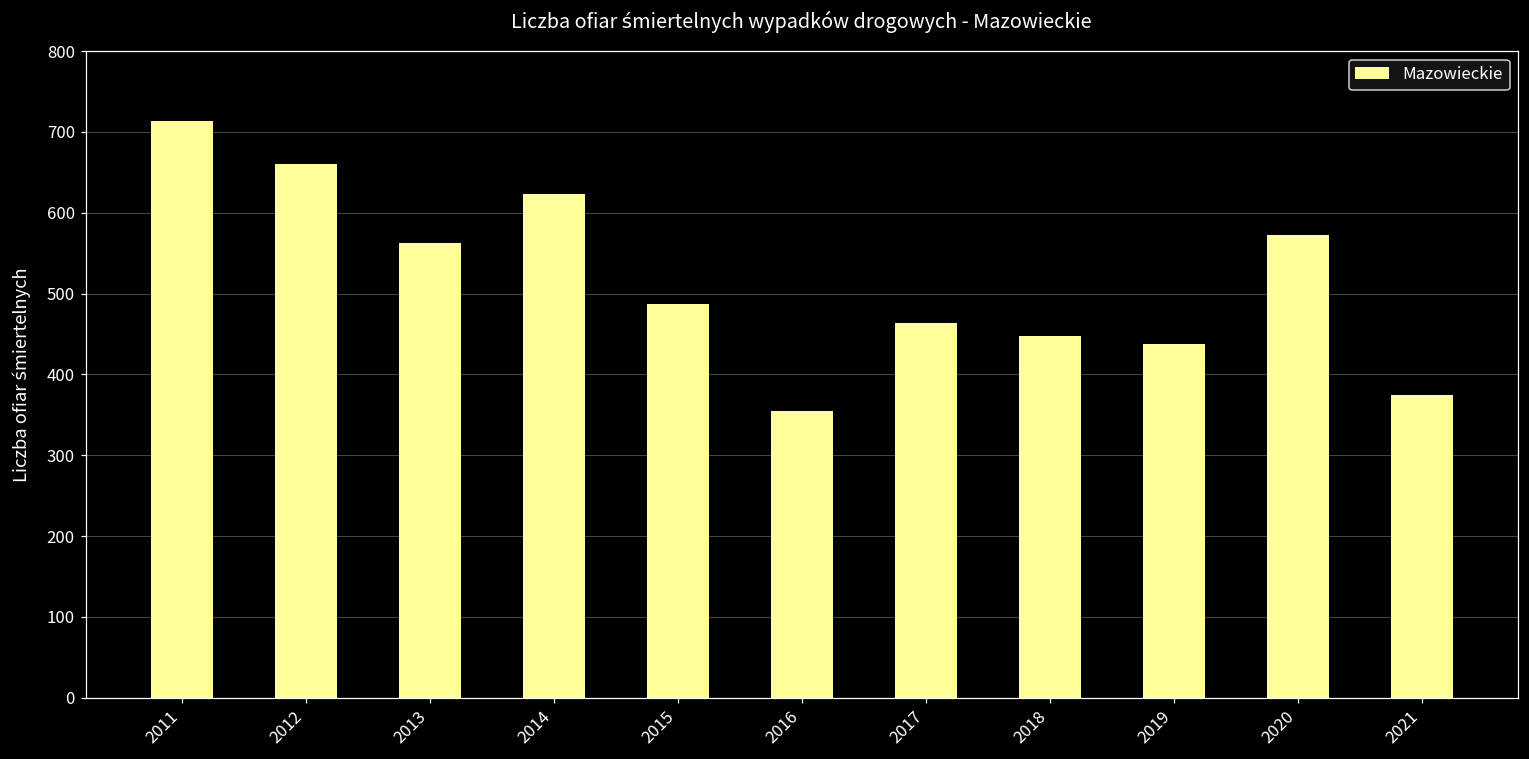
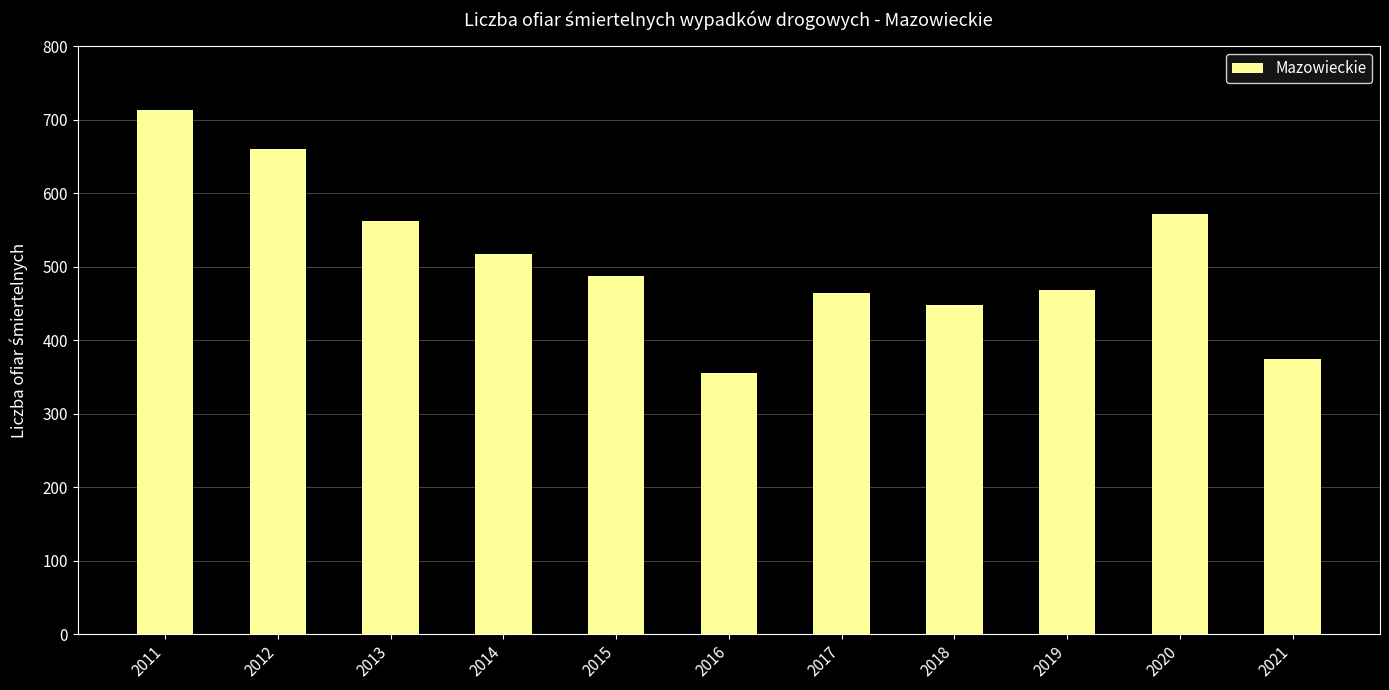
  {
    "2011": 710,
    "2012": 660,
    "2013": 560,
-   "2014": 620,
+   "2014": 520,
    "2015": 490,
    "2016": 360,
    "2017": 460,
    "2018": 450,
-   "2019": 440,
+   "2019": 470,
    "2020": 570,
    "2021": 380
  }
